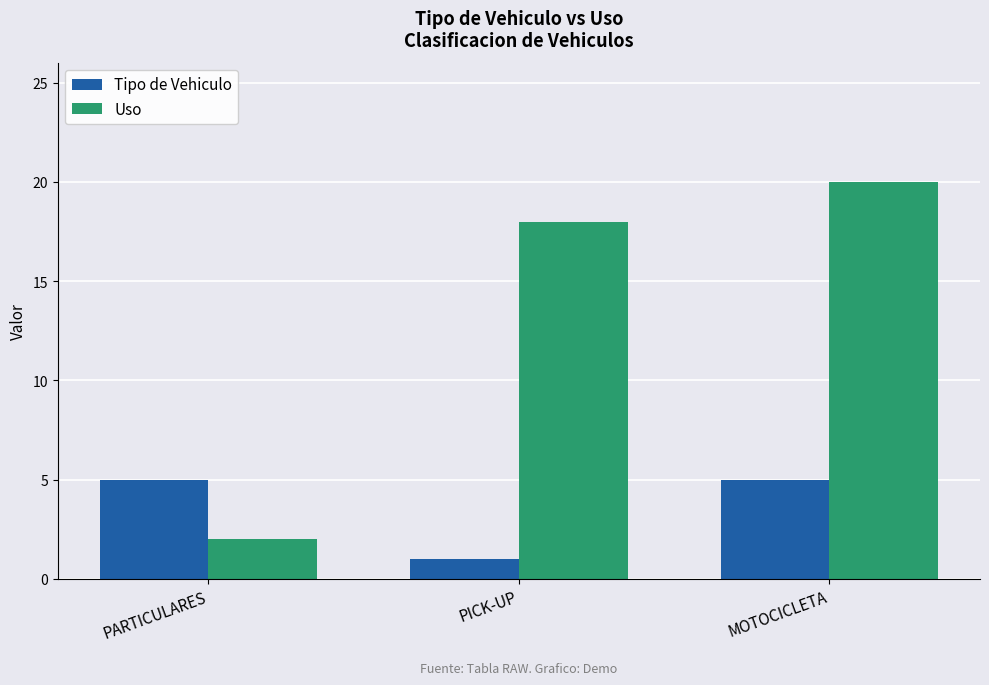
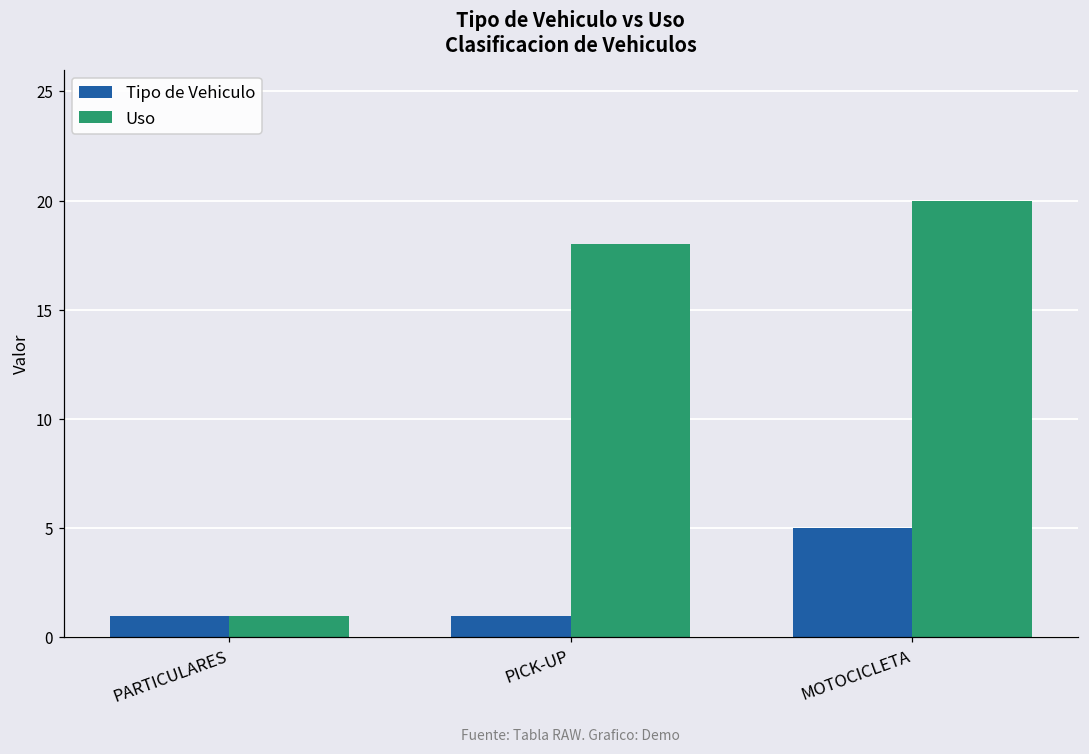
  {
    "Tipo de Vehiculo": {
-     "PARTICULARES": 5,
+     "PARTICULARES": 1,
      "PICK-UP": 1,
      "MOTOCICLETA": 5
    },
    "Uso": {
-     "PARTICULARES": 2,
+     "PARTICULARES": 1,
      "PICK-UP": 18,
      "MOTOCICLETA": 20
    }
  }
